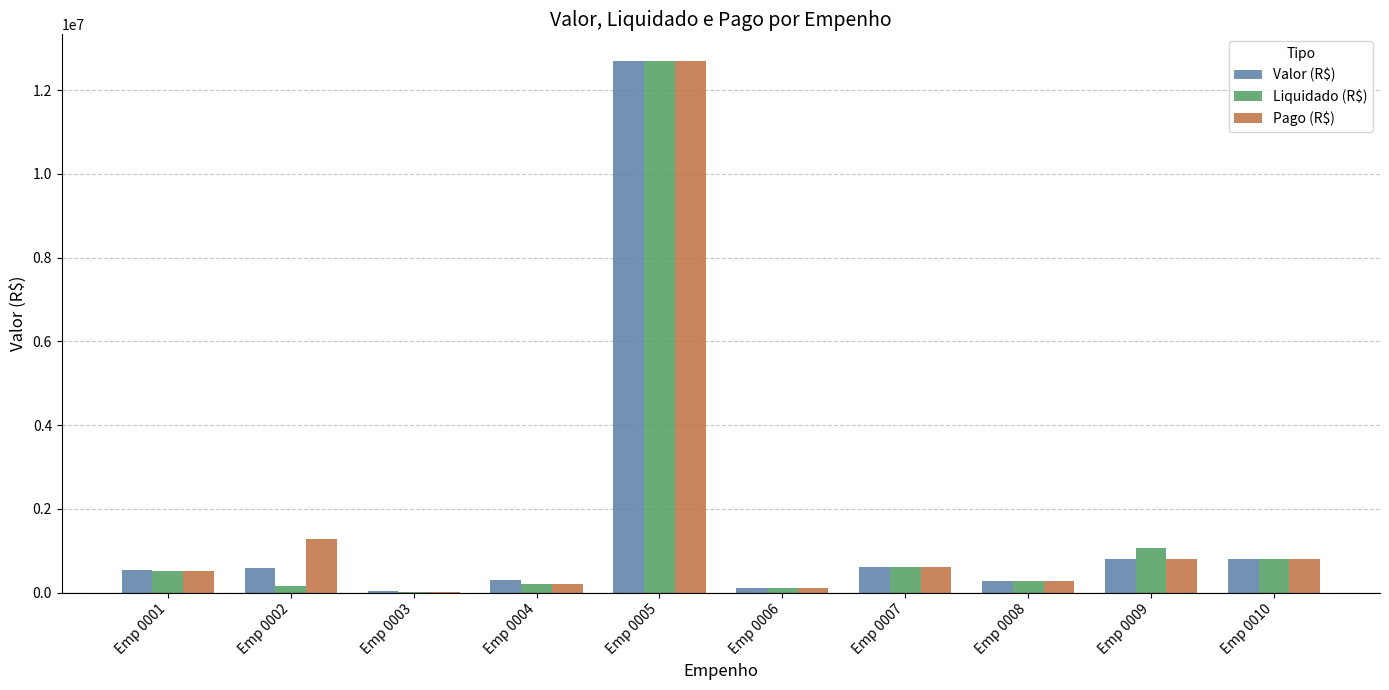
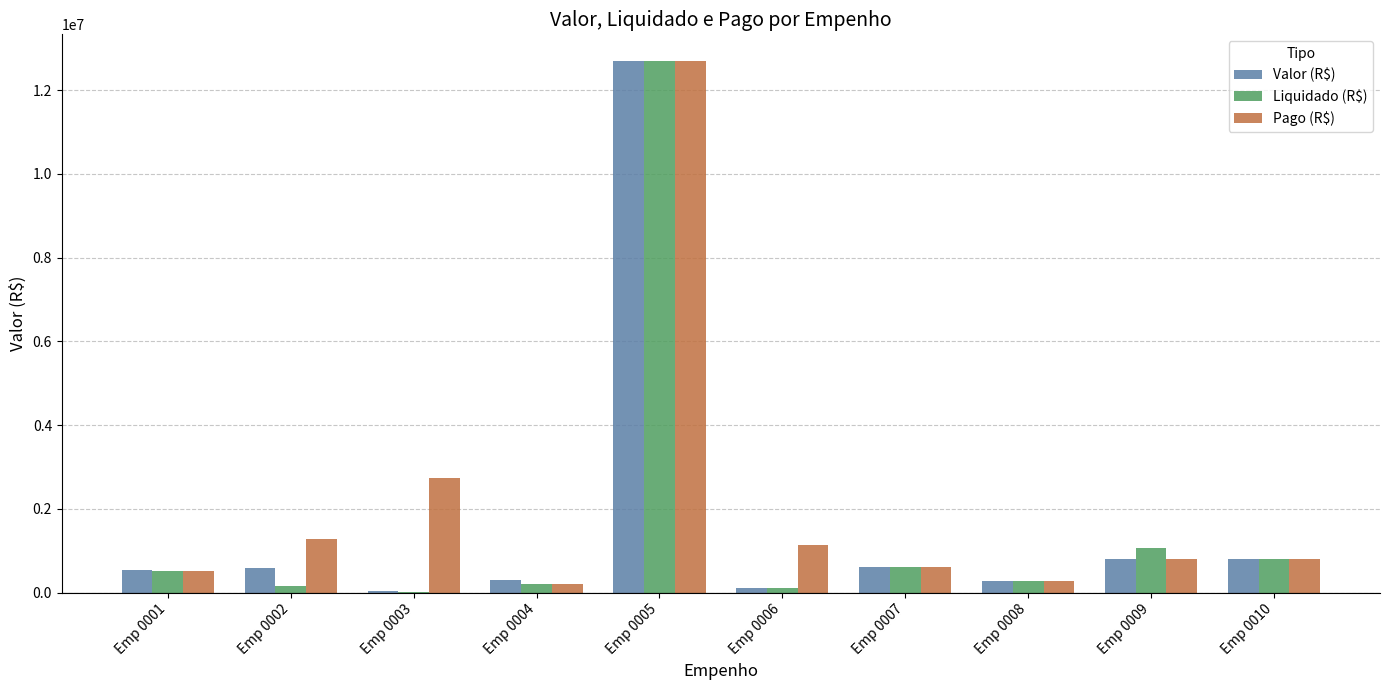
  {
    "Valor (R$)": {
      "Emp 0001": 600000,
      "Emp 0002": 600000,
      "Emp 0004": 300000,
      "Emp 0005": 12700000,
      "Emp 0006": 100000,
      "Emp 0007": 600000,
      "Emp 0008": 300000,
      "Emp 0009": 800000,
      "Emp 0010": 800000
    },
    "Liquidado (R$)": {
      "Emp 0001": 500000,
      "Emp 0002": 200000,
      "Emp 0004": 200000,
      "Emp 0005": 12700000,
      "Emp 0006": 100000,
      "Emp 0007": 600000,
      "Emp 0008": 300000,
      "Emp 0009": 1100000,
      "Emp 0010": 800000
    },
    "Pago (R$)": {
      "Emp 0001": 500000,
      "Emp 0002": 1300000,
-     "Emp 0003": 0,
+     "Emp 0003": 2700000,
      "Emp 0004": 200000,
      "Emp 0005": 12700000,
-     "Emp 0006": 100000,
+     "Emp 0006": 1100000,
      "Emp 0007": 600000,
      "Emp 0008": 300000,
      "Emp 0009": 800000,
      "Emp 0010": 800000
    }
  }
